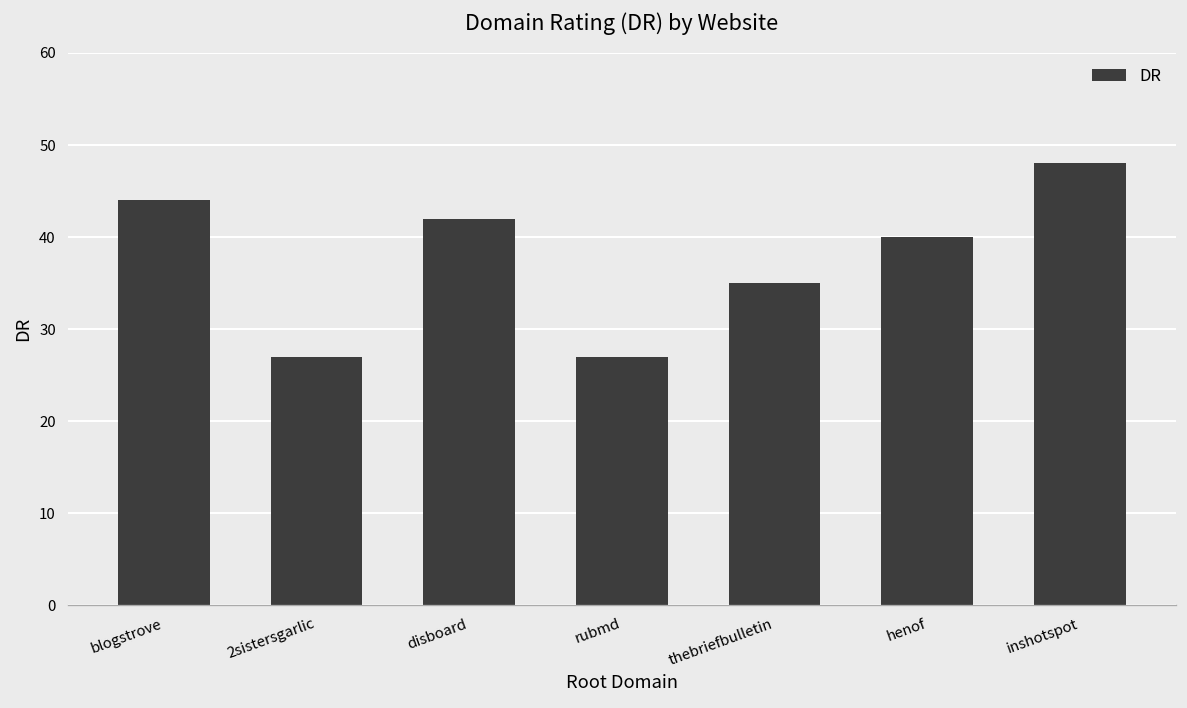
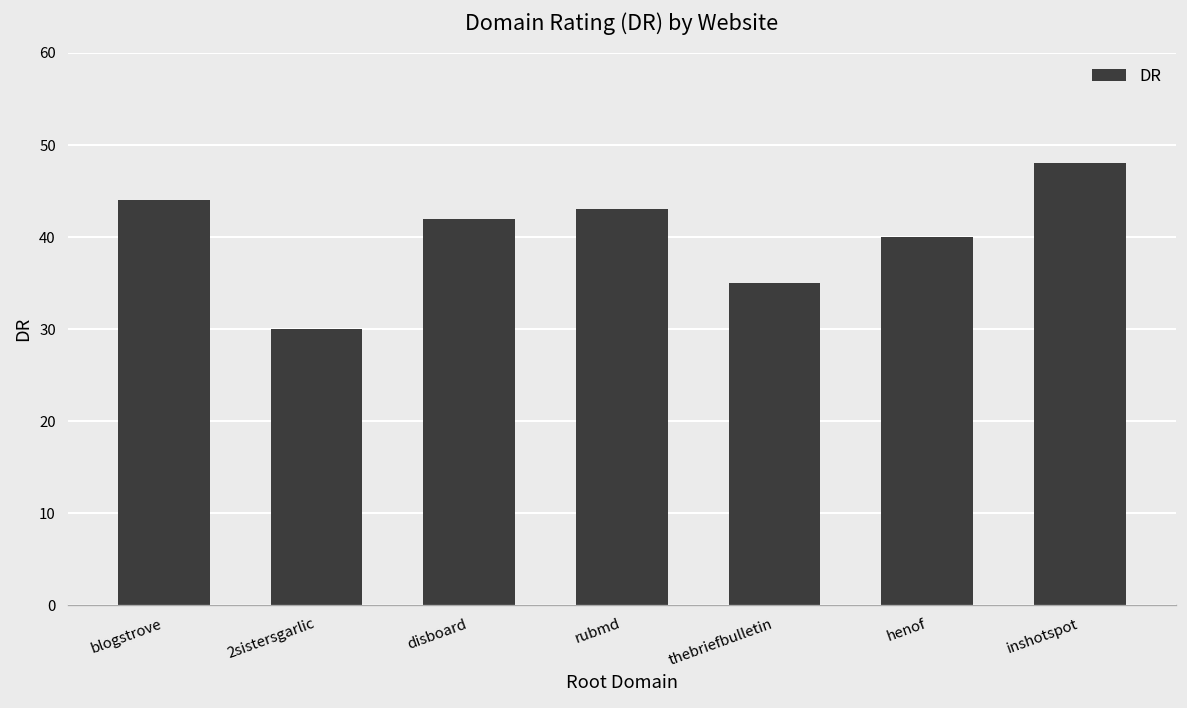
  {
    "blogstrove": 44,
-   "2sistersgarlic": 27,
+   "2sistersgarlic": 30,
    "disboard": 42,
-   "rubmd": 27,
+   "rubmd": 43,
    "thebriefbulletin": 35,
    "henof": 40,
    "inshotspot": 48
  }
